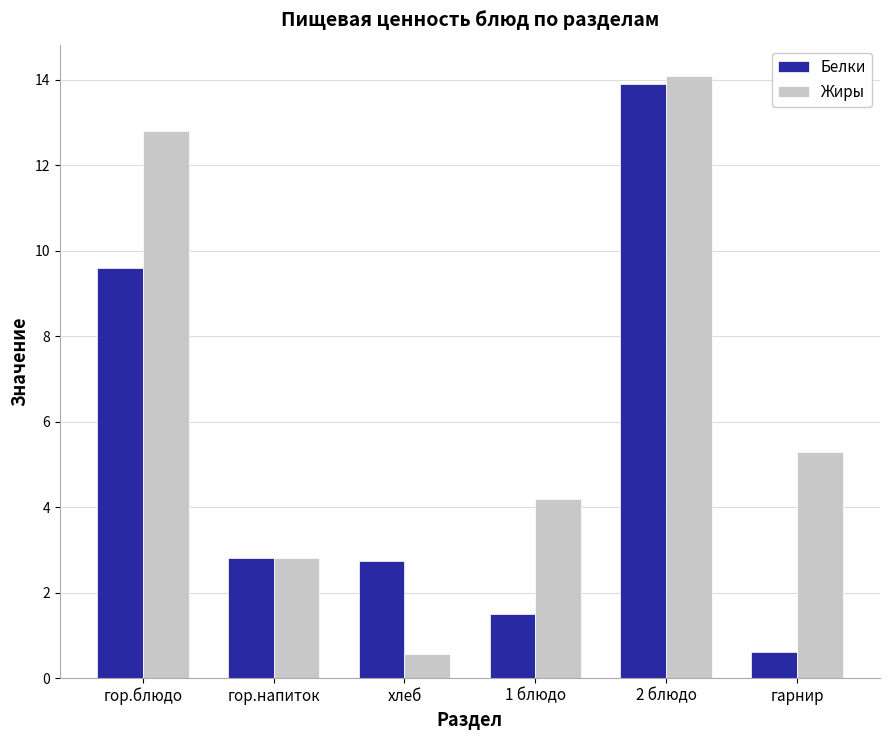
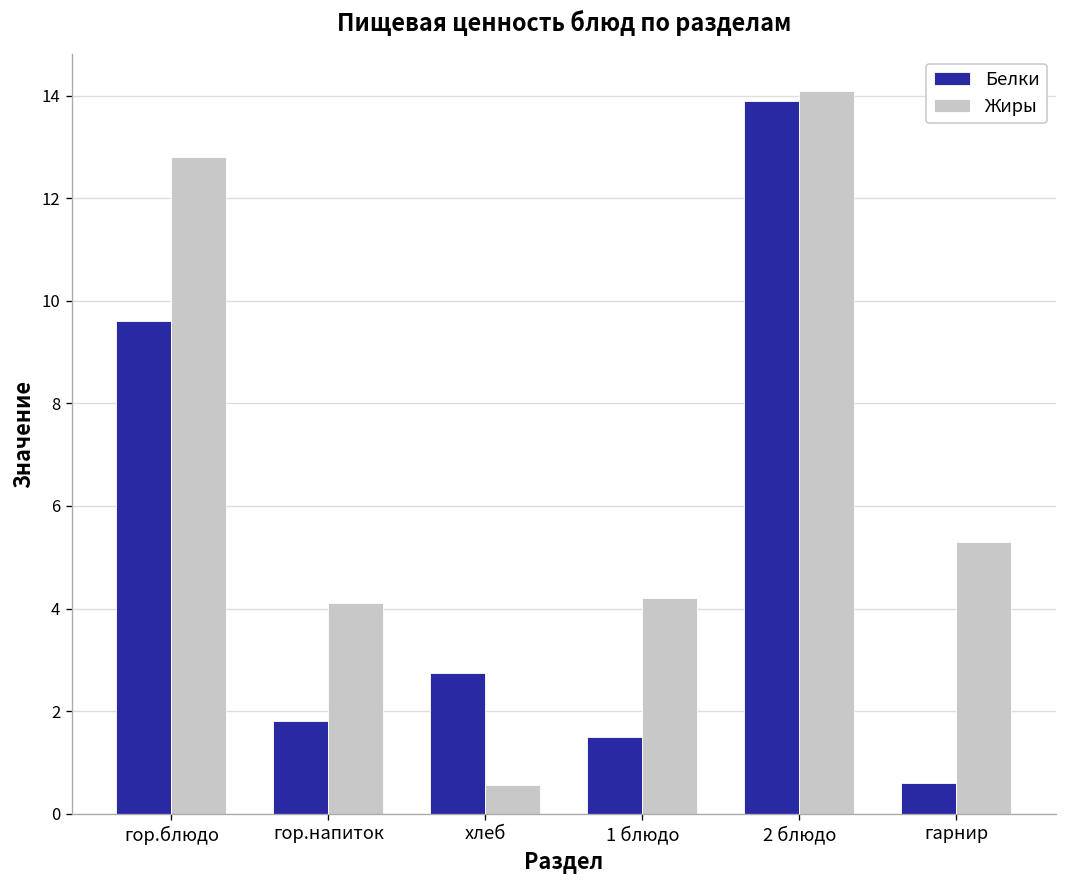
  {
    "Белки": {
      "гор.блюдо": 9.6,
-     "гор.напиток": 2.8,
+     "гор.напиток": 1.8,
      "хлеб": 2.7,
      "1 блюдо": 1.5,
      "2 блюдо": 13.9,
      "гарнир": 0.6
    },
    "Жиры": {
      "гор.блюдо": 12.8,
-     "гор.напиток": 2.8,
+     "гор.напиток": 4.1,
      "хлеб": 0.6,
      "1 блюдо": 4.2,
      "2 блюдо": 14.1,
      "гарнир": 5.3
    }
  }
